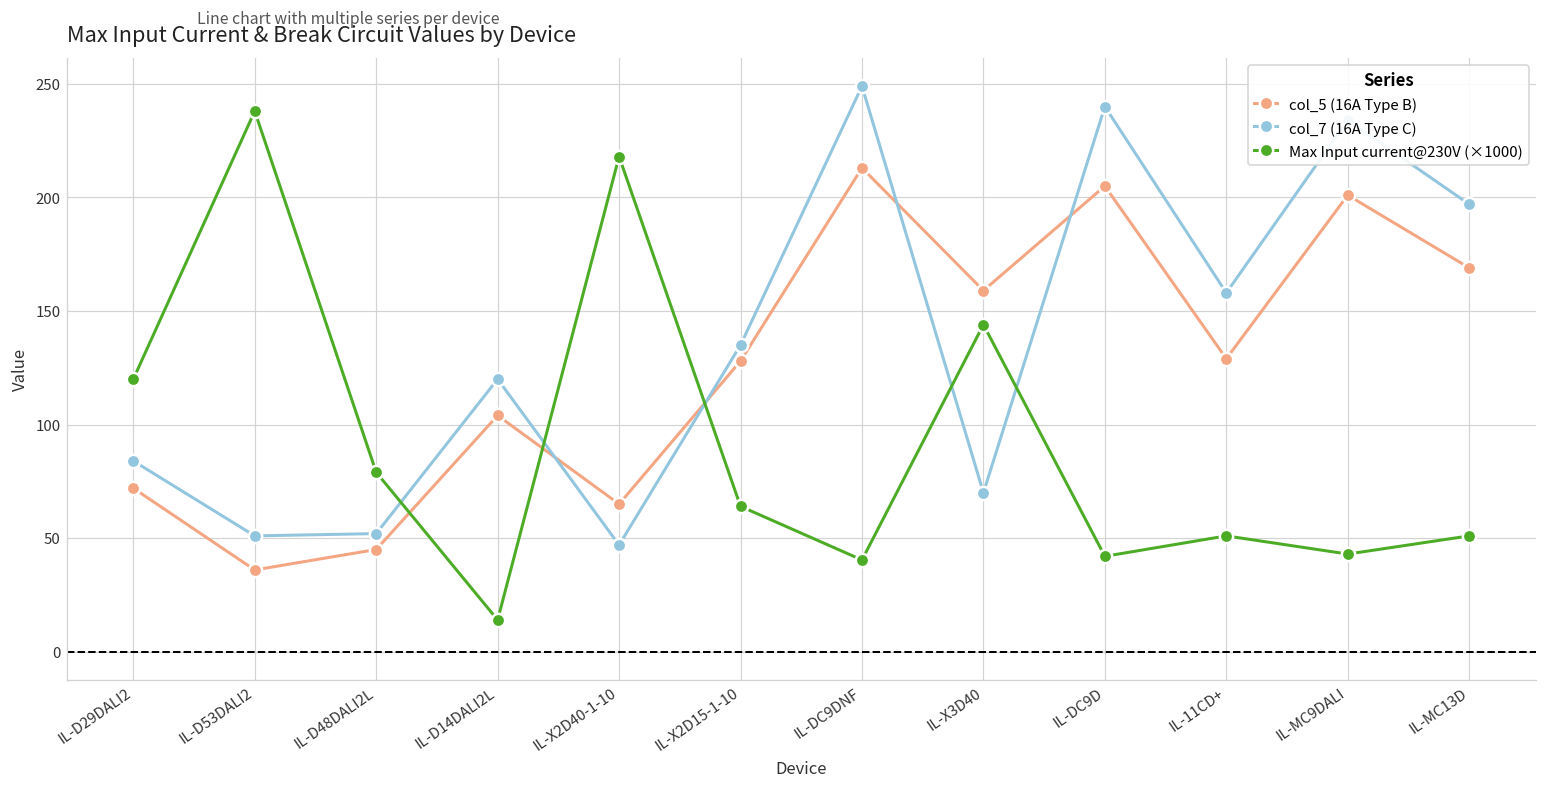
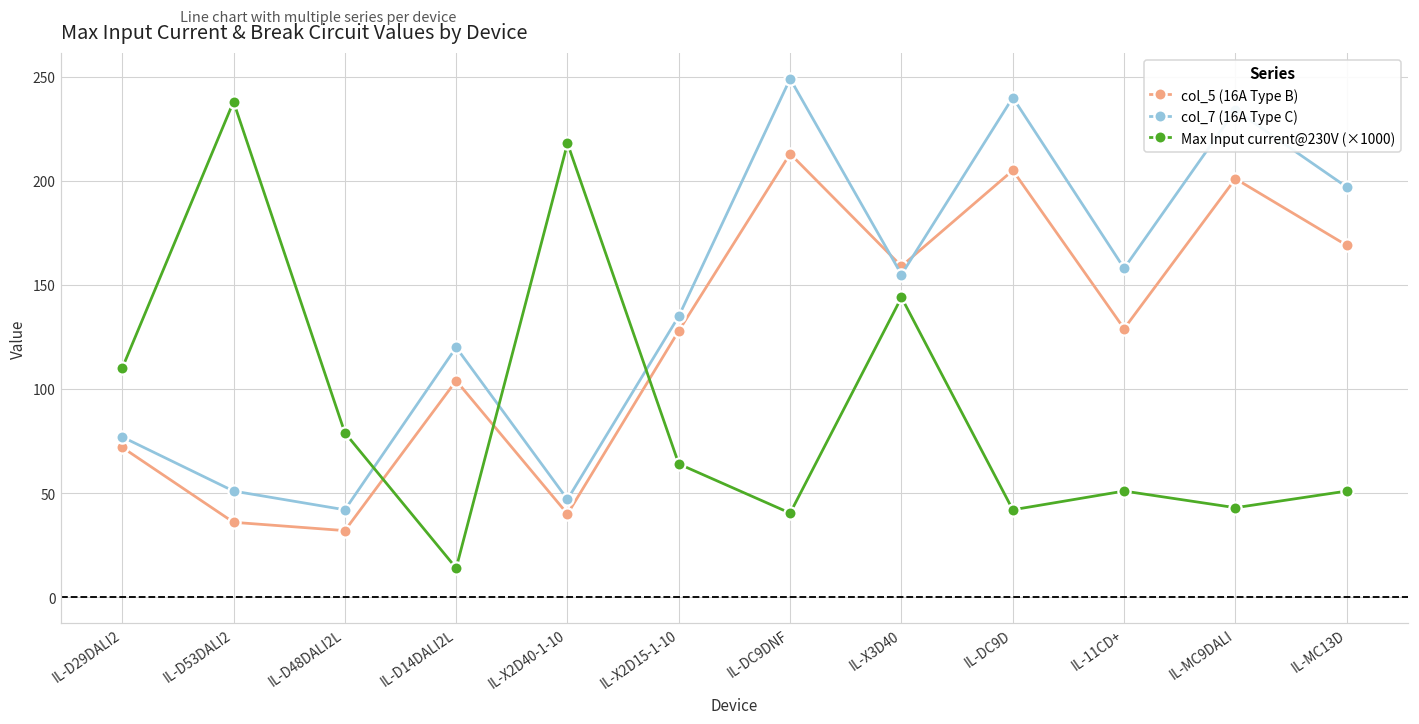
  {
    "col_5 (16A Type B)": {
      "IL-D29DALI2": 72,
      "IL-D53DALI2": 36,
-     "IL-D48DALI2L": 45,
+     "IL-D48DALI2L": 32,
      "IL-D14DALI2L": 104,
-     "IL-X2D40-1-10": 65,
+     "IL-X2D40-1-10": 40,
      "IL-X2D15-1-10": 128,
      "IL-DC9DNF": 213,
      "IL-X3D40": 159,
      "IL-DC9D": 205,
      "IL-11CD+": 129,
      "IL-MC9DALI": 201,
      "IL-MC13D": 169
    },
    "col_7 (16A Type C)": {
-     "IL-D29DALI2": 84,
+     "IL-D29DALI2": 77,
      "IL-D53DALI2": 51,
-     "IL-D48DALI2L": 52,
+     "IL-D48DALI2L": 42,
      "IL-D14DALI2L": 120,
      "IL-X2D40-1-10": 47,
      "IL-X2D15-1-10": 135,
      "IL-DC9DNF": 249,
-     "IL-X3D40": 70,
+     "IL-X3D40": 155,
      "IL-DC9D": 240,
      "IL-11CD+": 158,
      "IL-MC13D": 197
    },
    "Max Input current@230V (×1000)": {
-     "IL-D29DALI2": 120,
+     "IL-D29DALI2": 110,
      "IL-D53DALI2": 238,
      "IL-D48DALI2L": 79,
      "IL-D14DALI2L": 14,
      "IL-X2D40-1-10": 218,
      "IL-X2D15-1-10": 64,
      "IL-DC9DNF": 40,
      "IL-X3D40": 144,
      "IL-DC9D": 42,
      "IL-11CD+": 51,
      "IL-MC9DALI": 43,
      "IL-MC13D": 51
    }
  }
